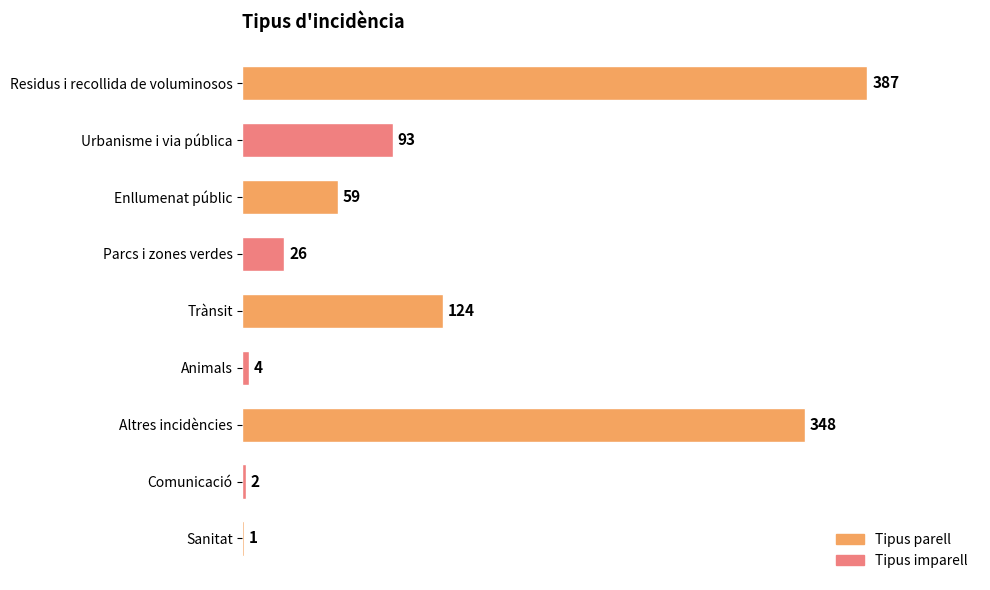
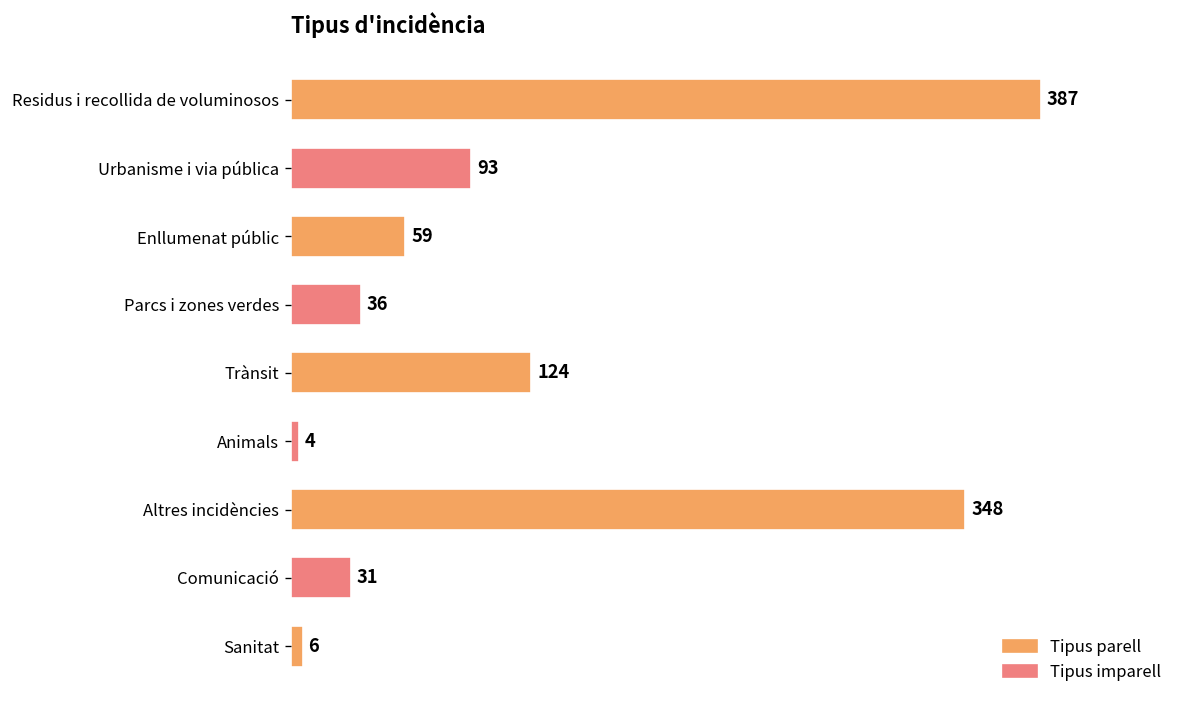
  {
    "Residus i recollida de voluminosos": 387,
    "Urbanisme i via pública": 93,
    "Enllumenat públic": 59,
-   "Parcs i zones verdes": 26,
+   "Parcs i zones verdes": 36,
    "Trànsit": 124,
    "Animals": 4,
    "Altres incidències": 348,
-   "Comunicació": 2,
-   "Sanitat": 1
+   "Comunicació": 31,
+   "Sanitat": 6
  }
